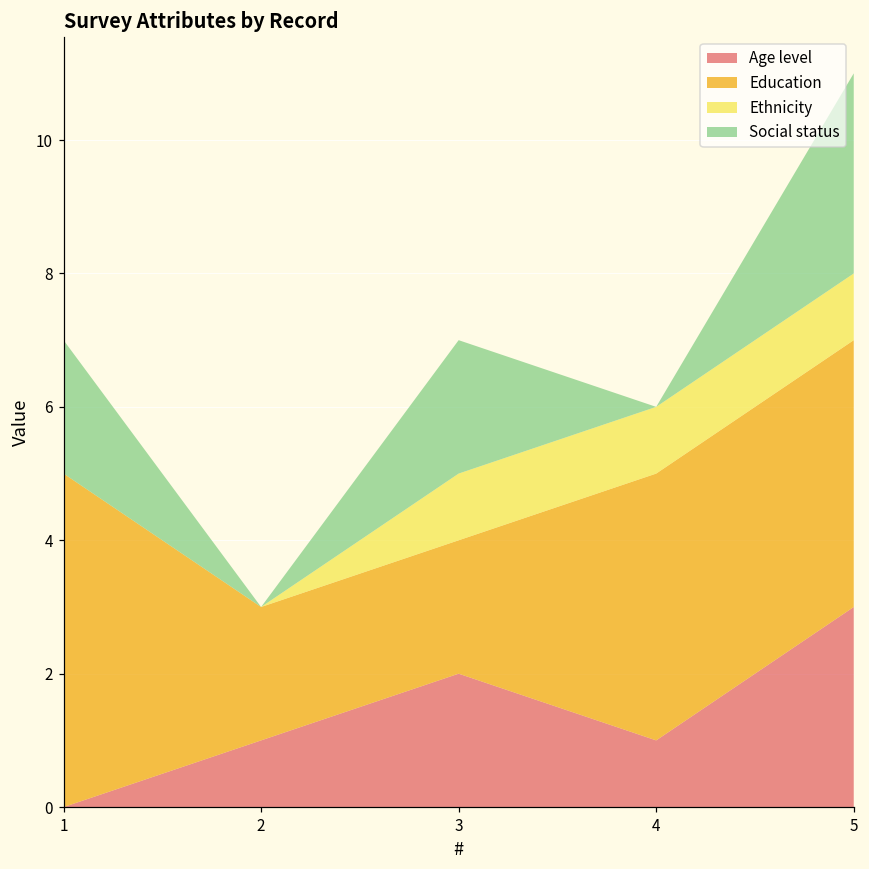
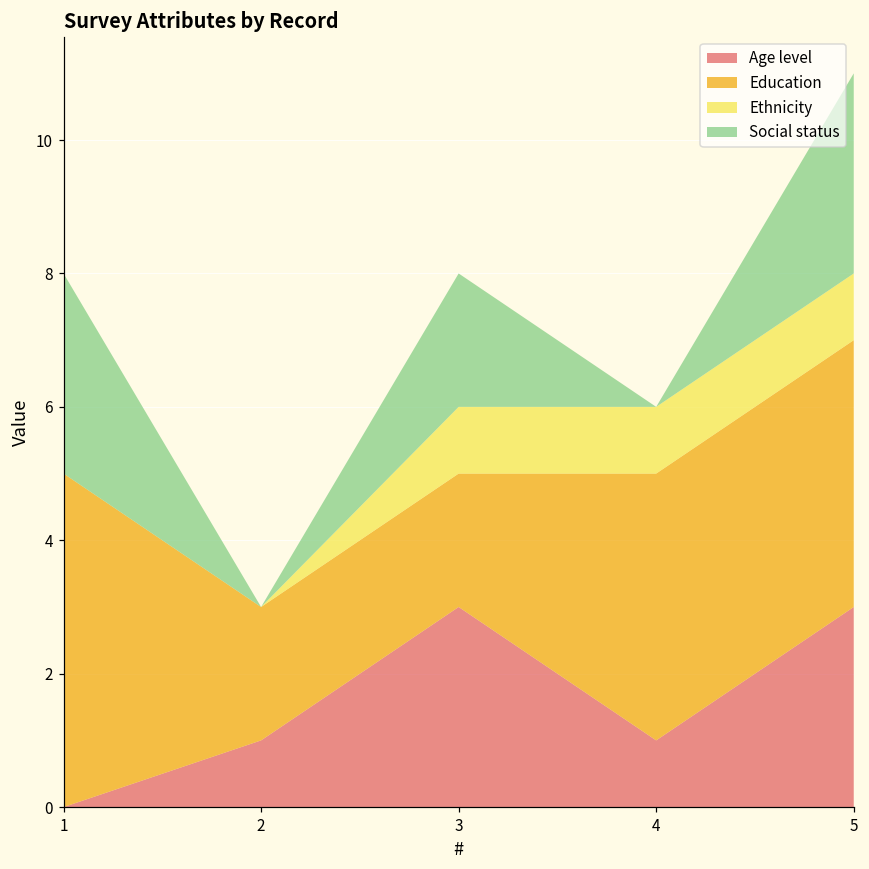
  {
    "Age level": {
      "1": 0,
      "2": 1,
-     "3": 2,
+     "3": 3,
      "4": 1,
      "5": 3
    },
    "Education": {
      "3": 2,
      "4": 4,
      "5": 4
    },
    "Ethnicity": {
      "3": 1,
      "5": 1
    },
    "Social status": {
-     "1": 2,
+     "1": 3,
      "3": 2,
      "5": 3
    }
  }
